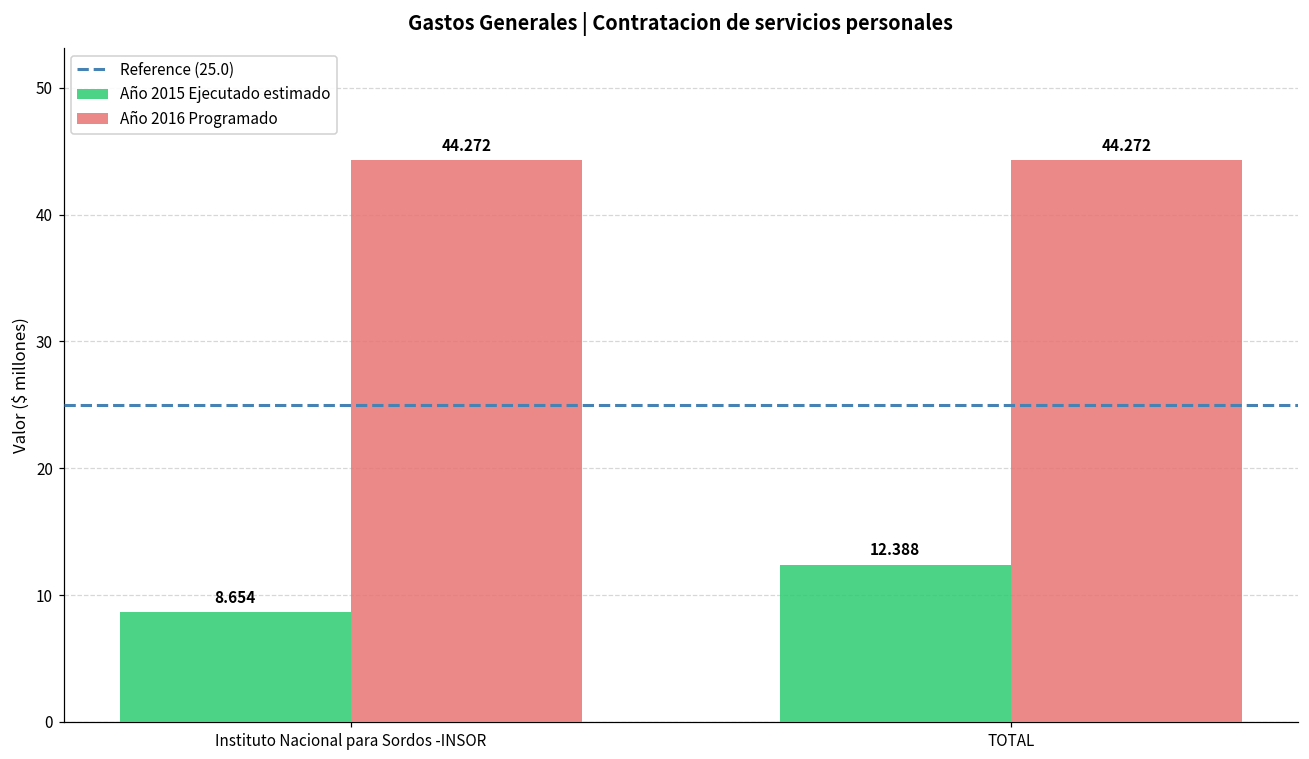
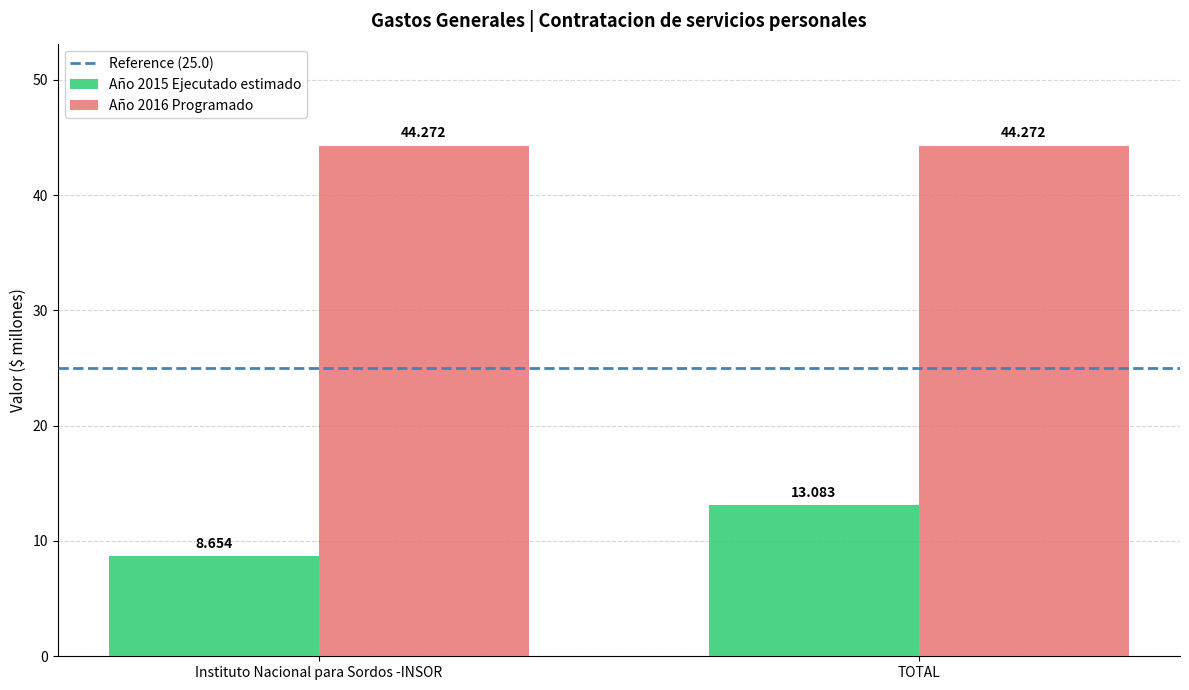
  {
    "Año 2015 Ejecutado estimado": {
      "Instituto Nacional para Sordos -INSOR": 8.654,
-     "TOTAL": 12.388
+     "TOTAL": 13.083
    },
    "Año 2016 Programado": {
      "Instituto Nacional para Sordos -INSOR": 44.272,
      "TOTAL": 44.272
    }
  }
